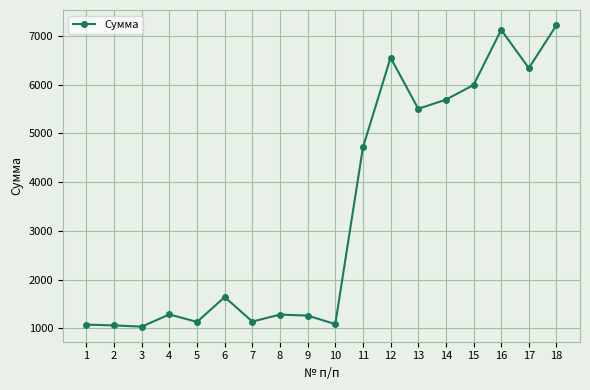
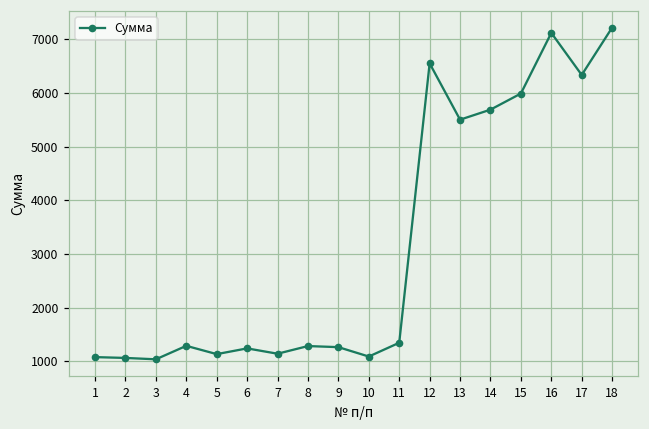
  {
    "1": 1100,
    "2": 1100,
    "3": 1000,
    "4": 1300,
    "5": 1100,
-   "6": 1600,
+   "6": 1200,
    "7": 1100,
    "8": 1300,
    "9": 1300,
    "10": 1100,
-   "11": 4700,
+   "11": 1300,
    "12": 6600,
    "13": 5500,
    "14": 5700,
    "15": 6000,
    "16": 7100,
    "17": 6300,
    "18": 7200
  }
